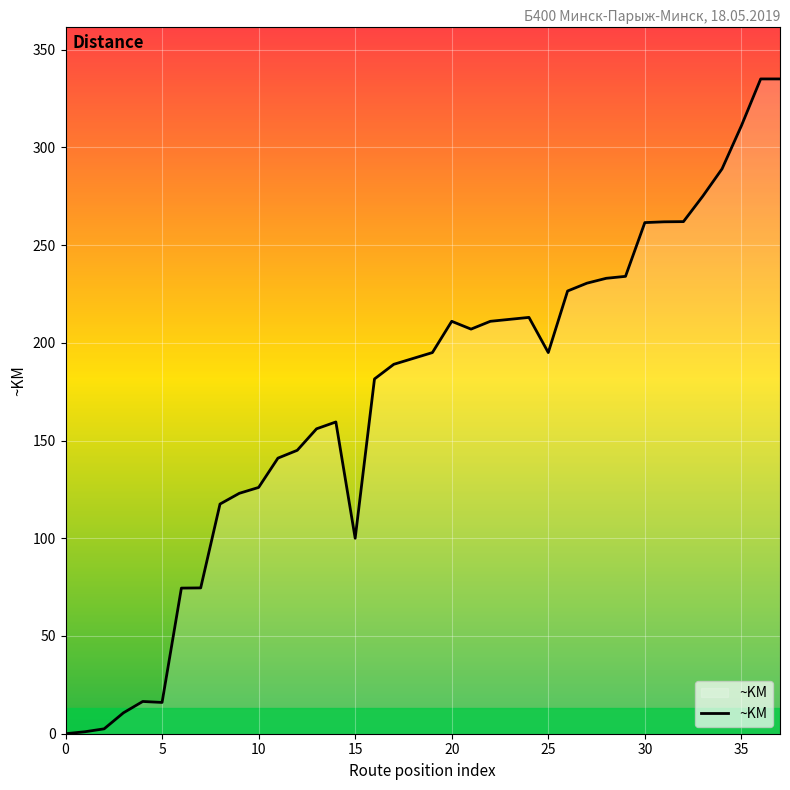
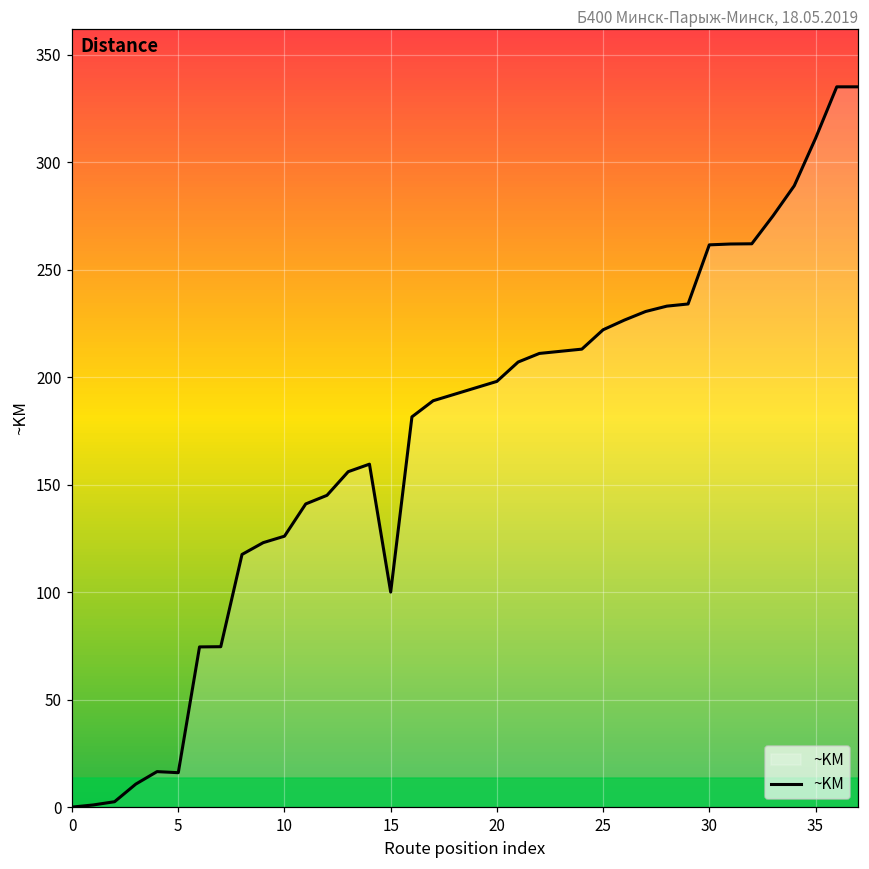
  {
    "5": 16,
    "10": 126,
    "15": 100,
-   "20": 211,
-   "25": 195,
+   "20": 198,
+   "25": 222,
    "30": 262,
    "35": 311
  }
